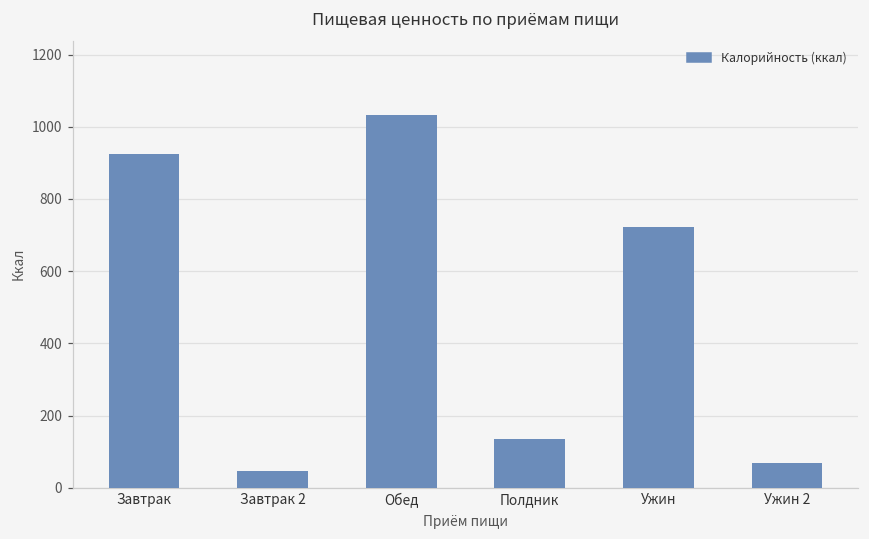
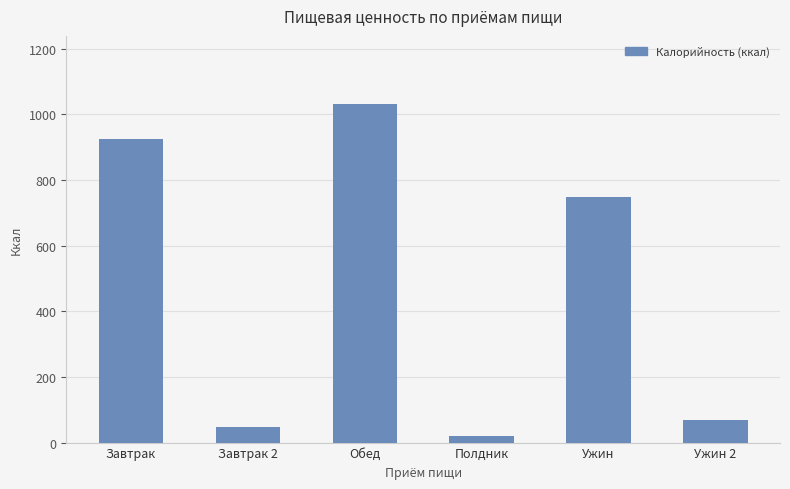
  {
    "Завтрак": 920,
    "Завтрак 2": 50,
    "Обед": 1030,
-   "Полдник": 140,
-   "Ужин": 720,
+   "Полдник": 20,
+   "Ужин": 750,
    "Ужин 2": 70
  }
